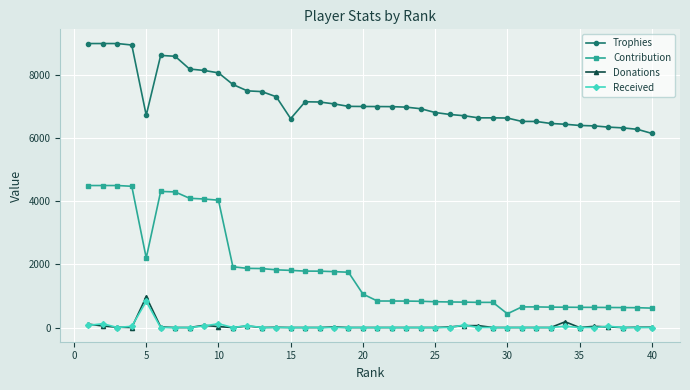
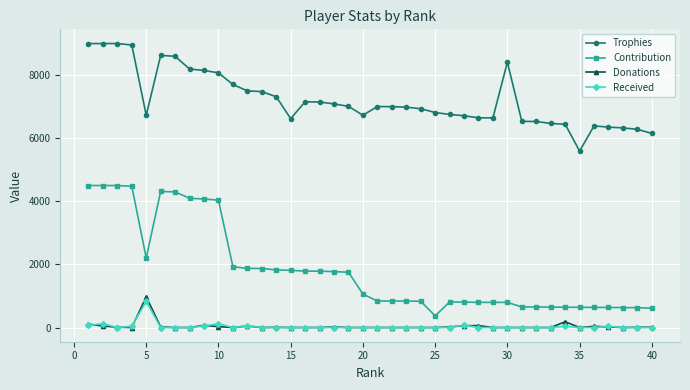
  {
    "Trophies": {
      "5": 6700,
      "10": 8100,
      "15": 6600,
-     "20": 7000,
+     "20": 6700,
      "25": 6800,
-     "30": 6600,
-     "35": 6400,
+     "30": 8400,
+     "35": 5600,
      "40": 6200
    },
    "Contribution": {
      "5": 2200,
      "10": 4000,
      "15": 1800,
      "20": 1100,
-     "25": 800,
-     "30": 400,
+     "25": 400,
+     "30": 800,
      "35": 600,
      "40": 600
    },
    "Donations": {
      "5": 1000,
      "10": 0
    },
    "Received": {
      "5": 800,
      "10": 100
    }
  }
